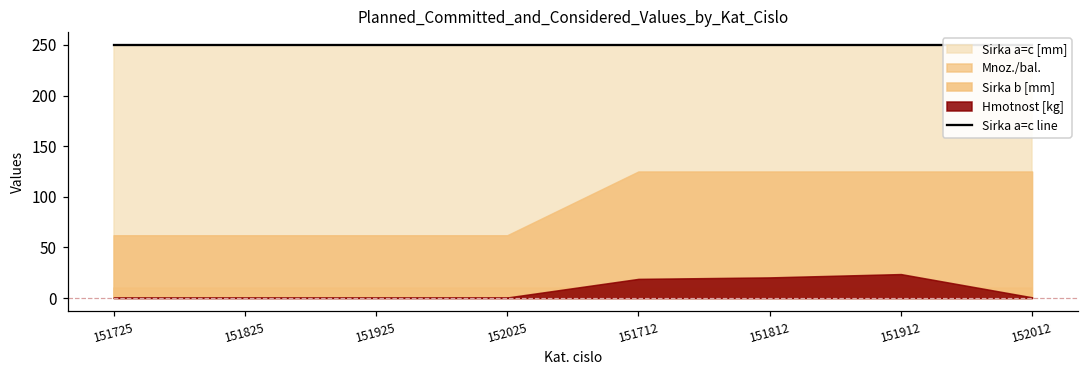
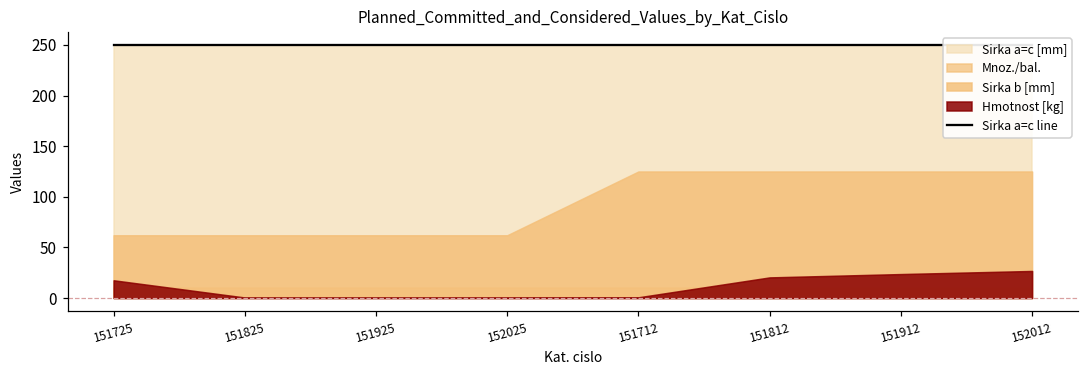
  {
    "Sirka a=c [mm]": {
      "151725": 250,
      "151825": 250,
      "151925": 250,
      "152025": 250,
      "151712": 250,
      "151812": 250,
      "151912": 250
    },
    "Hmotnost [kg]": {
-     "151725": 0,
-     "151712": 20,
+     "151725": 20,
+     "151712": 0,
      "151812": 20,
      "151912": 20,
-     "152012": 0
+     "152012": 30
    }
  }
